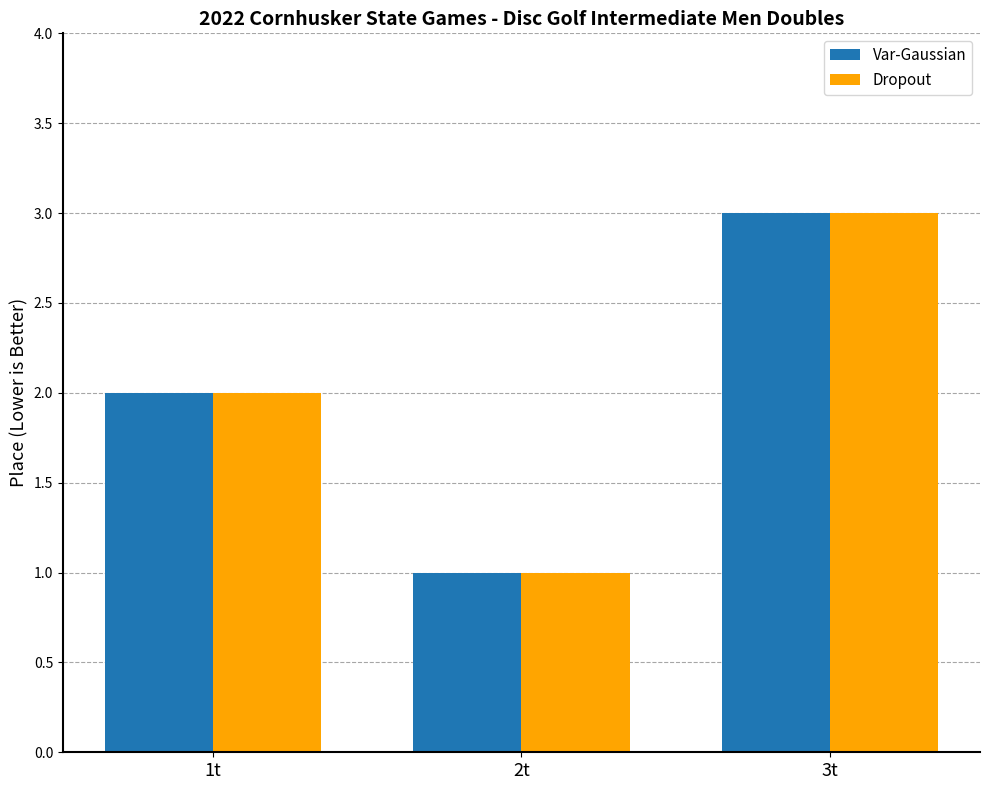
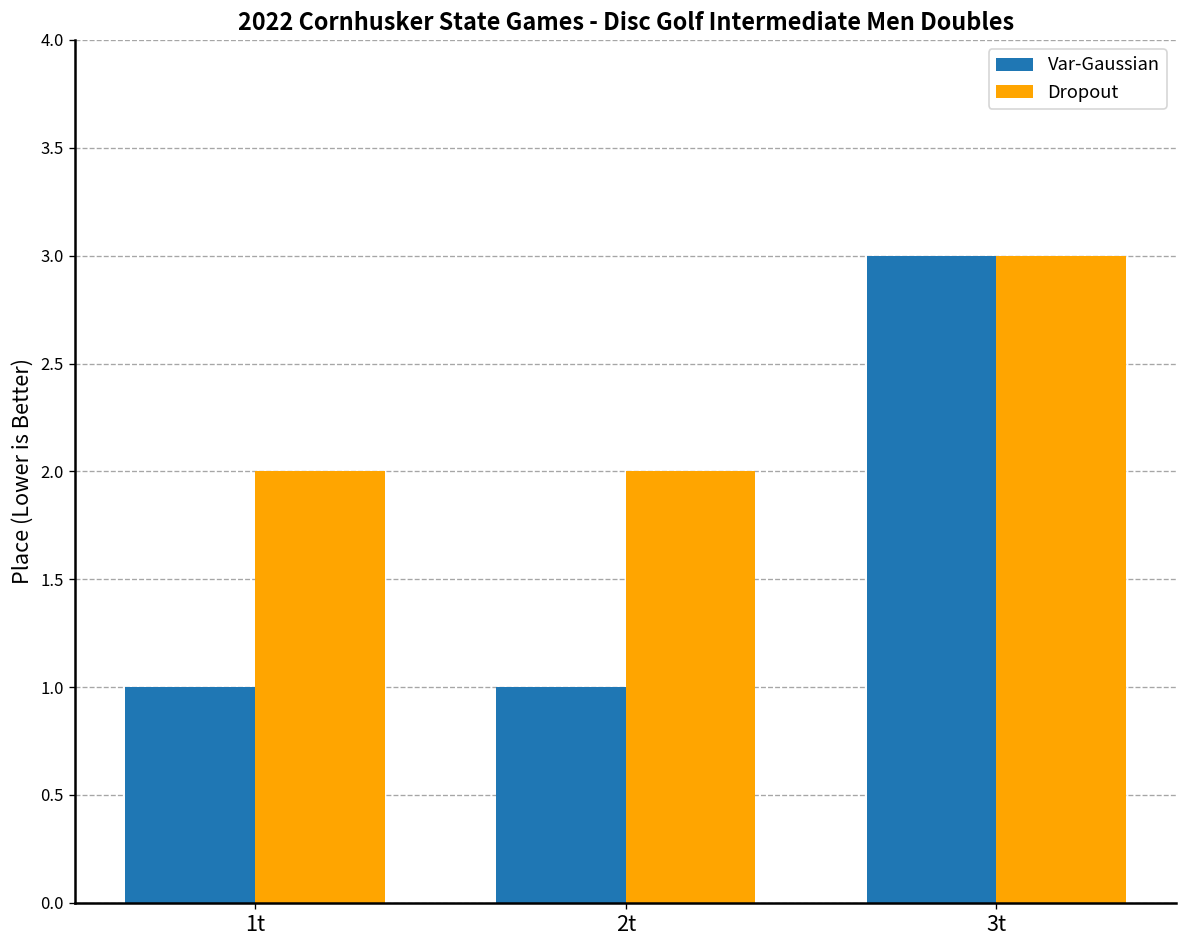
  {
    "Var-Gaussian": {
-     "1t": 2,
+     "1t": 1,
      "2t": 1,
      "3t": 3
    },
    "Dropout": {
      "1t": 2,
-     "2t": 1,
+     "2t": 2,
      "3t": 3
    }
  }
